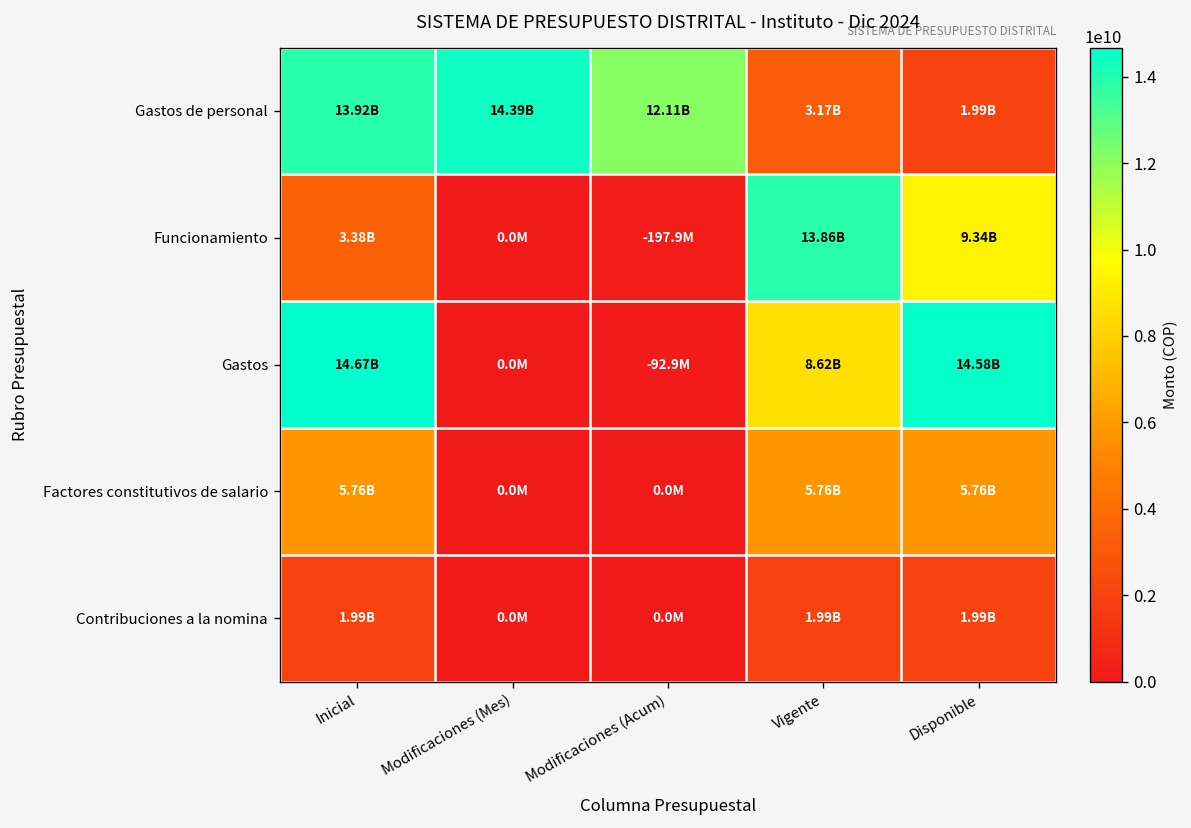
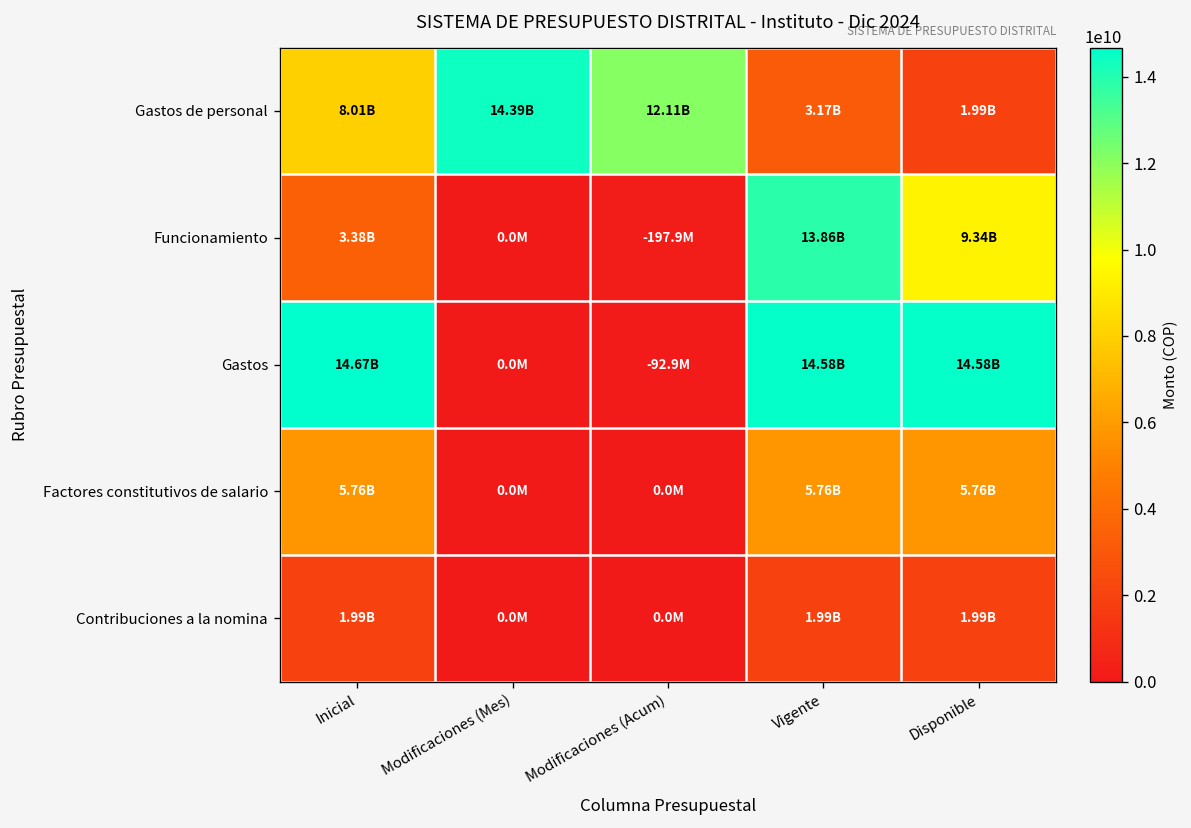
  {
    "Gastos de personal": {
-     "Inicial": "13.92B",
+     "Inicial": "8.01B",
      "Modificaciones (Mes)": "14.39B",
      "Modificaciones (Acum)": "12.11B",
      "Vigente": "3.17B",
      "Disponible": "1.99B"
    },
    "Funcionamiento": {
      "Inicial": "3.38B",
      "Modificaciones (Mes)": "0.0M",
      "Modificaciones (Acum)": "-197.9M",
      "Vigente": "13.86B",
      "Disponible": "9.34B"
    },
    "Gastos": {
      "Inicial": "14.67B",
      "Modificaciones (Mes)": "0.0M",
      "Modificaciones (Acum)": "-92.9M",
-     "Vigente": "8.62B",
+     "Vigente": "14.58B",
      "Disponible": "14.58B"
    },
    "Factores constitutivos de salario": {
      "Inicial": "5.76B",
      "Modificaciones (Mes)": "0.0M",
      "Modificaciones (Acum)": "0.0M",
      "Vigente": "5.76B",
      "Disponible": "5.76B"
    },
    "Contribuciones a la nomina": {
      "Inicial": "1.99B",
      "Modificaciones (Mes)": "0.0M",
      "Modificaciones (Acum)": "0.0M",
      "Vigente": "1.99B",
      "Disponible": "1.99B"
    }
  }
